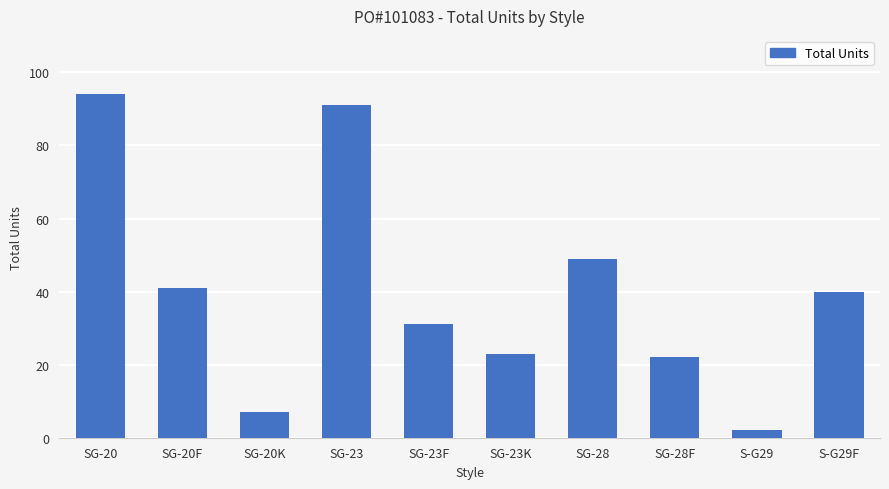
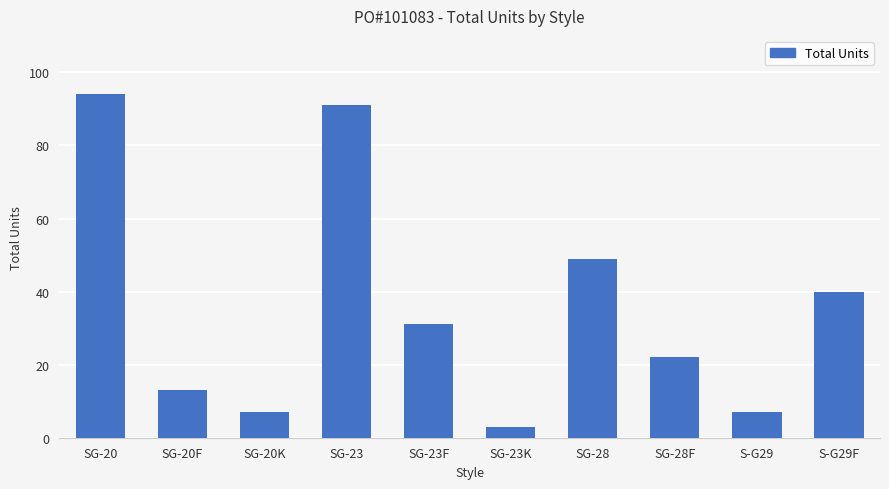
  {
    "SG-20": 94,
-   "SG-20F": 41,
+   "SG-20F": 13,
    "SG-20K": 7,
    "SG-23": 91,
    "SG-23F": 31,
-   "SG-23K": 23,
+   "SG-23K": 3,
    "SG-28": 49,
    "SG-28F": 22,
-   "S-G29": 2,
+   "S-G29": 7,
    "S-G29F": 40
  }
